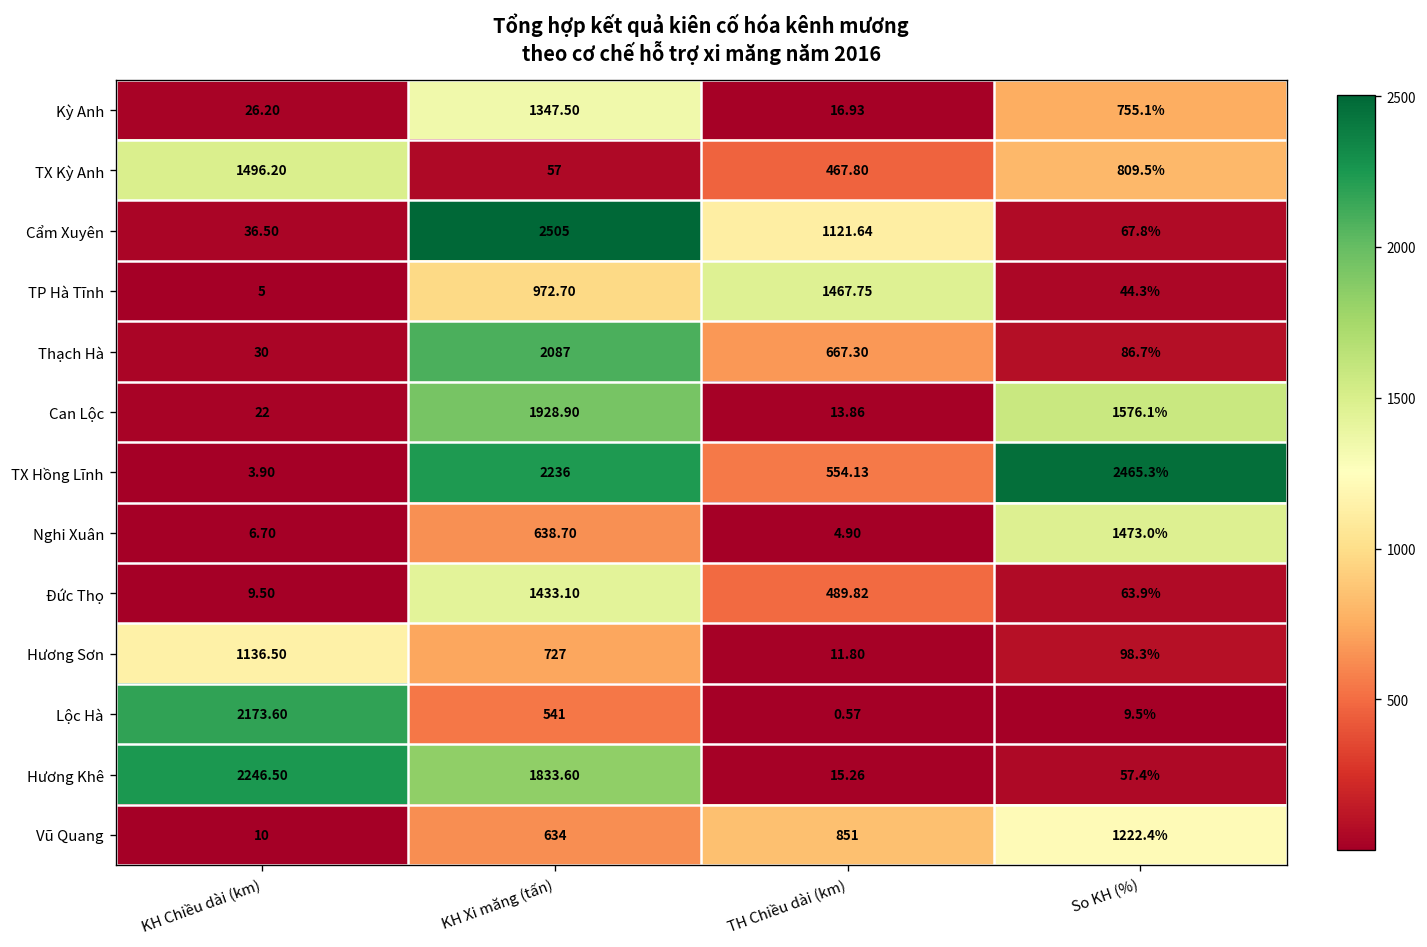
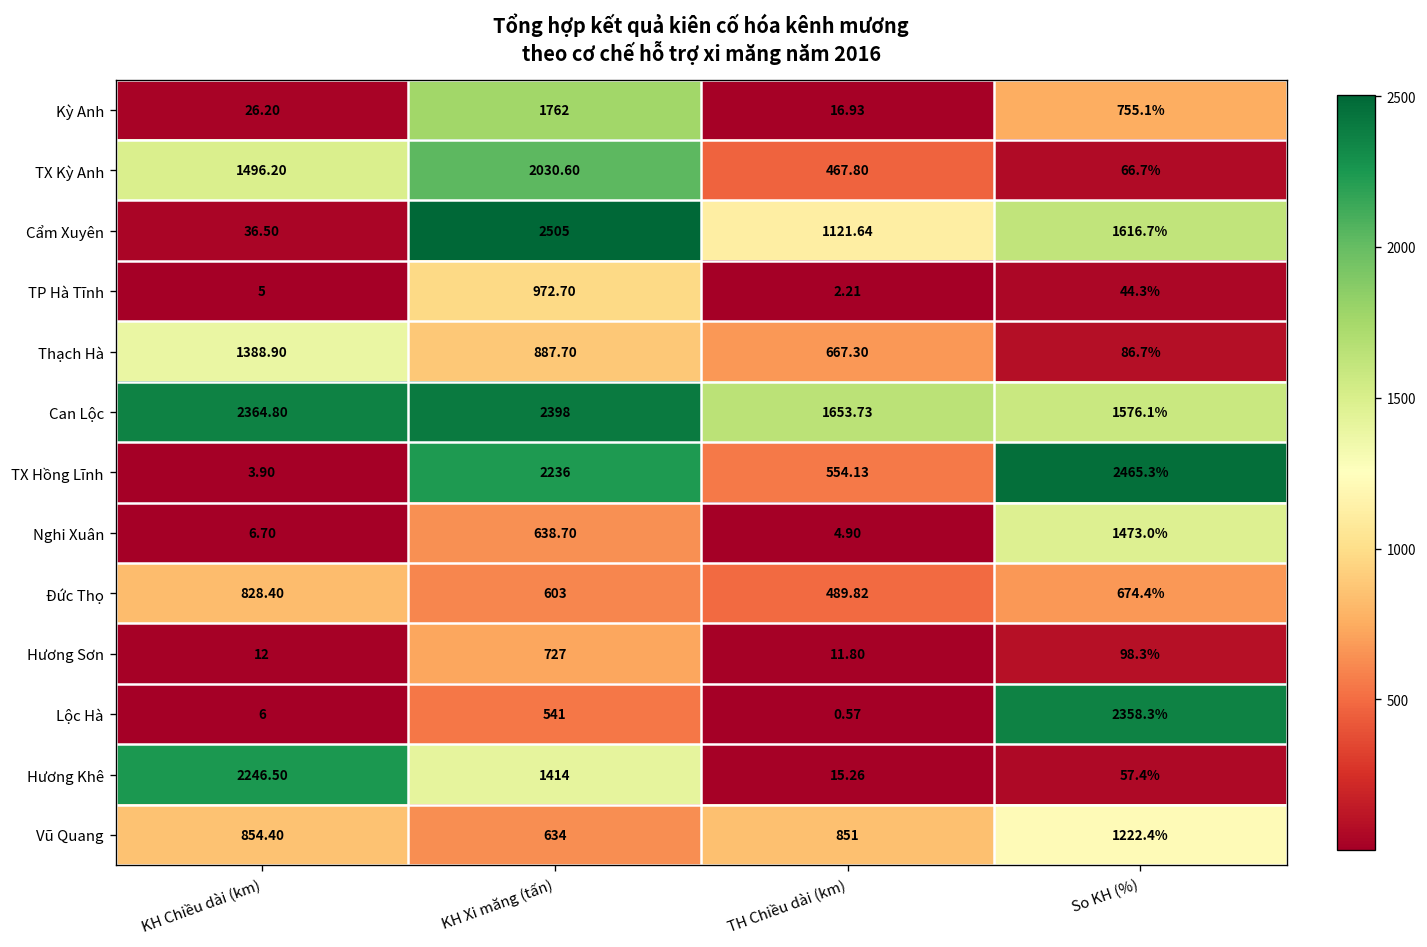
  {
    "Kỳ Anh": {
      "KH Chiều dài (km)": "26.20",
-     "KH Xi măng (tấn)": "1347.50",
+     "KH Xi măng (tấn)": "1762",
      "TH Chiều dài (km)": "16.93",
      "So KH (%)": "755.1%"
    },
    "TX Kỳ Anh": {
      "KH Chiều dài (km)": "1496.20",
-     "KH Xi măng (tấn)": "57",
+     "KH Xi măng (tấn)": "2030.60",
      "TH Chiều dài (km)": "467.80",
-     "So KH (%)": "809.5%"
+     "So KH (%)": "66.7%"
    },
    "Cẩm Xuyên": {
      "KH Chiều dài (km)": "36.50",
      "KH Xi măng (tấn)": "2505",
      "TH Chiều dài (km)": "1121.64",
-     "So KH (%)": "67.8%"
+     "So KH (%)": "1616.7%"
    },
    "TP Hà Tĩnh": {
      "KH Chiều dài (km)": "5",
      "KH Xi măng (tấn)": "972.70",
-     "TH Chiều dài (km)": "1467.75",
+     "TH Chiều dài (km)": "2.21",
      "So KH (%)": "44.3%"
    },
    "Thạch Hà": {
-     "KH Chiều dài (km)": "30",
-     "KH Xi măng (tấn)": "2087",
+     "KH Chiều dài (km)": "1388.90",
+     "KH Xi măng (tấn)": "887.70",
      "TH Chiều dài (km)": "667.30",
      "So KH (%)": "86.7%"
    },
    "Can Lộc": {
-     "KH Chiều dài (km)": "22",
-     "KH Xi măng (tấn)": "1928.90",
-     "TH Chiều dài (km)": "13.86",
+     "KH Chiều dài (km)": "2364.80",
+     "KH Xi măng (tấn)": "2398",
+     "TH Chiều dài (km)": "1653.73",
      "So KH (%)": "1576.1%"
    },
    "TX Hồng Lĩnh": {
      "KH Chiều dài (km)": "3.90",
      "KH Xi măng (tấn)": "2236",
      "TH Chiều dài (km)": "554.13",
      "So KH (%)": "2465.3%"
    },
    "Nghi Xuân": {
      "KH Chiều dài (km)": "6.70",
      "KH Xi măng (tấn)": "638.70",
      "TH Chiều dài (km)": "4.90",
      "So KH (%)": "1473.0%"
    },
    "Đức Thọ": {
-     "KH Chiều dài (km)": "9.50",
-     "KH Xi măng (tấn)": "1433.10",
+     "KH Chiều dài (km)": "828.40",
+     "KH Xi măng (tấn)": "603",
      "TH Chiều dài (km)": "489.82",
-     "So KH (%)": "63.9%"
+     "So KH (%)": "674.4%"
    },
    "Hương Sơn": {
-     "KH Chiều dài (km)": "1136.50",
+     "KH Chiều dài (km)": "12",
      "KH Xi măng (tấn)": "727",
      "TH Chiều dài (km)": "11.80",
      "So KH (%)": "98.3%"
    },
    "Lộc Hà": {
-     "KH Chiều dài (km)": "2173.60",
+     "KH Chiều dài (km)": "6",
      "KH Xi măng (tấn)": "541",
      "TH Chiều dài (km)": "0.57",
-     "So KH (%)": "9.5%"
+     "So KH (%)": "2358.3%"
    },
    "Hương Khê": {
      "KH Chiều dài (km)": "2246.50",
-     "KH Xi măng (tấn)": "1833.60",
+     "KH Xi măng (tấn)": "1414",
      "TH Chiều dài (km)": "15.26",
      "So KH (%)": "57.4%"
    },
    "Vũ Quang": {
-     "KH Chiều dài (km)": "10",
+     "KH Chiều dài (km)": "854.40",
      "KH Xi măng (tấn)": "634",
      "TH Chiều dài (km)": "851",
      "So KH (%)": "1222.4%"
    }
  }
